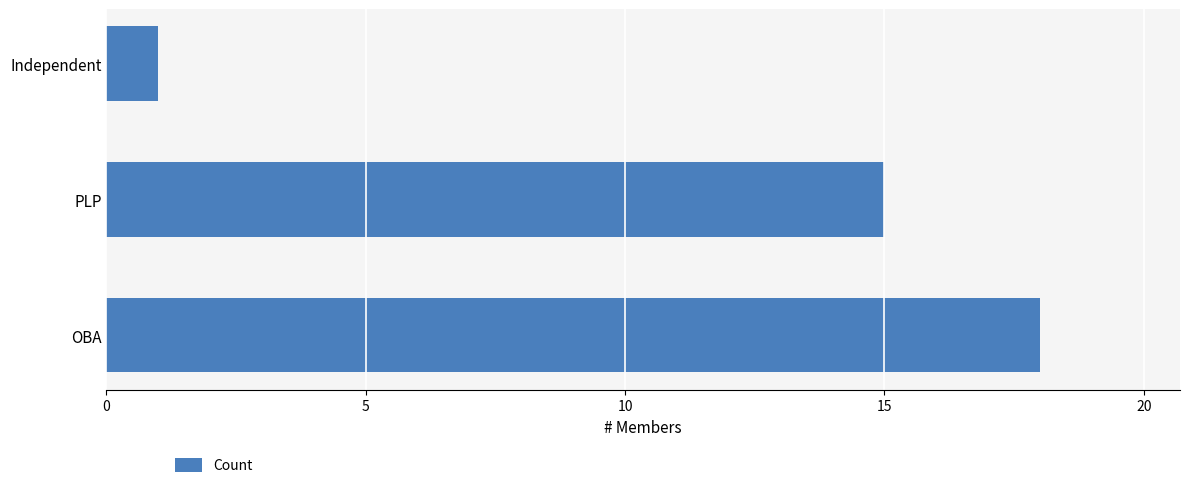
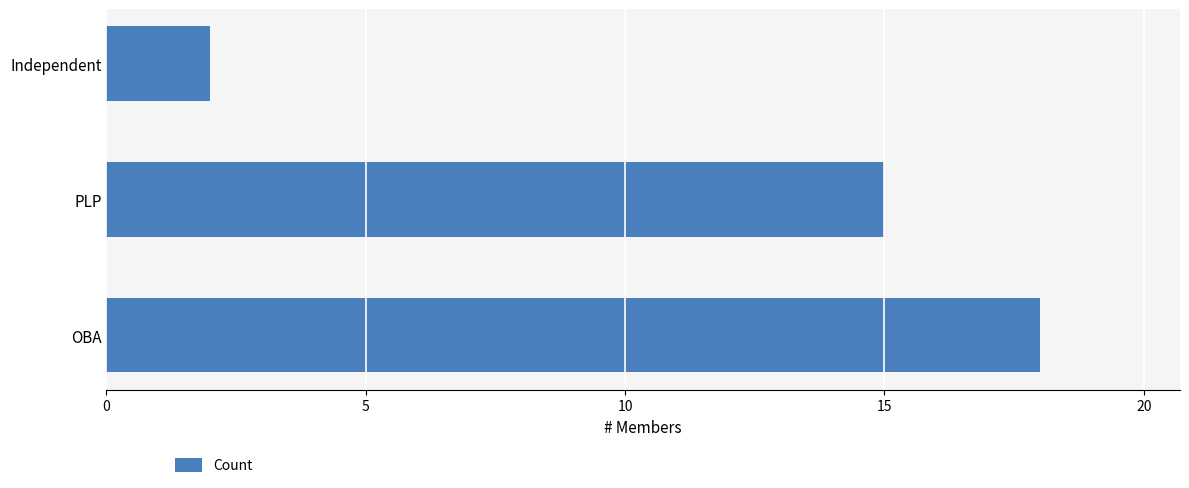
  {
-   "Independent": 1,
+   "Independent": 2,
    "PLP": 15,
    "OBA": 18
  }
